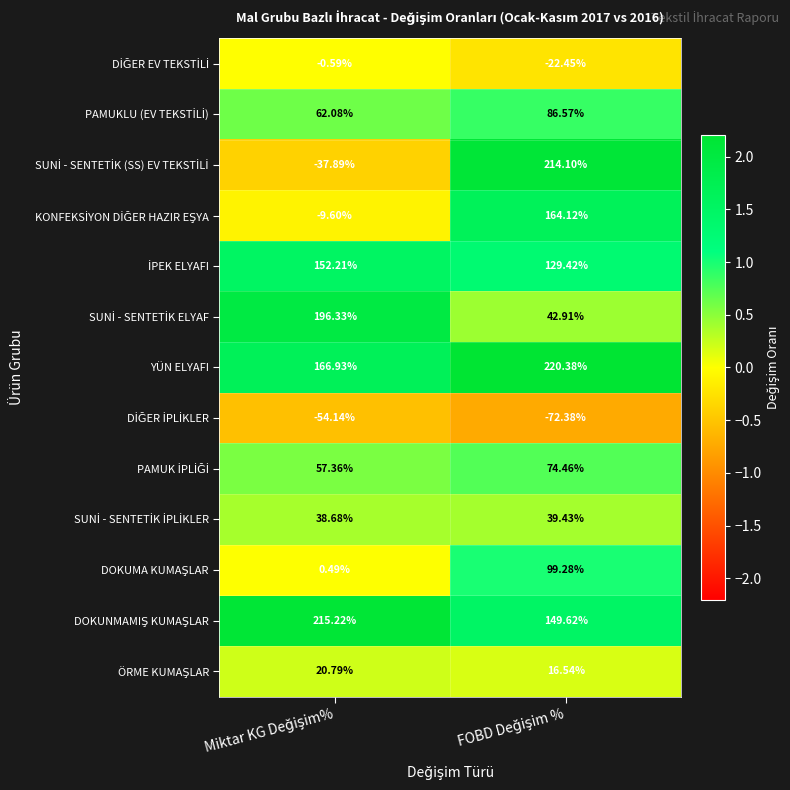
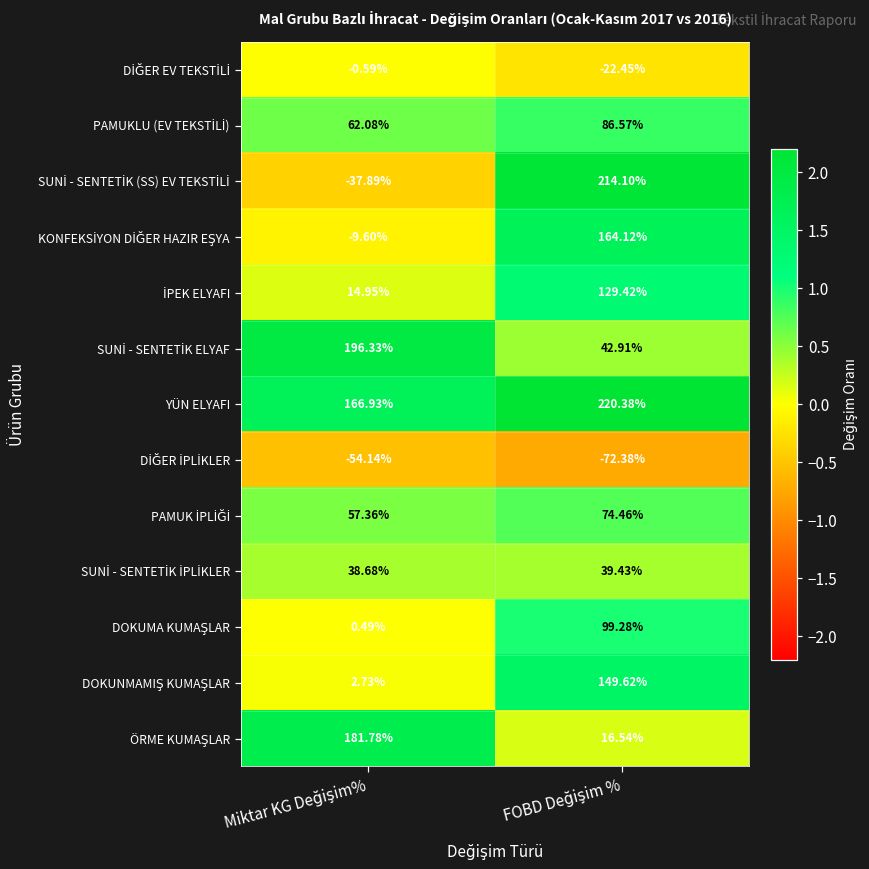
  {
    "DİĞER EV TEKSTİLİ": {
      "Miktar KG Değişim%": "-0.59%",
      "FOBD Değişim %": "-22.45%"
    },
    "PAMUKLU (EV TEKSTİLİ)": {
      "Miktar KG Değişim%": "62.08%",
      "FOBD Değişim %": "86.57%"
    },
    "SUNİ - SENTETİK (SS) EV TEKSTİLİ": {
      "Miktar KG Değişim%": "-37.89%",
      "FOBD Değişim %": "214.10%"
    },
    "KONFEKSİYON DİĞER HAZIR EŞYA": {
      "Miktar KG Değişim%": "-9.60%",
      "FOBD Değişim %": "164.12%"
    },
    "İPEK ELYAFI": {
-     "Miktar KG Değişim%": "152.21%",
+     "Miktar KG Değişim%": "14.95%",
      "FOBD Değişim %": "129.42%"
    },
    "SUNİ - SENTETİK ELYAF": {
      "Miktar KG Değişim%": "196.33%",
      "FOBD Değişim %": "42.91%"
    },
    "YÜN ELYAFI": {
      "Miktar KG Değişim%": "166.93%",
      "FOBD Değişim %": "220.38%"
    },
    "DİĞER İPLİKLER": {
      "Miktar KG Değişim%": "-54.14%",
      "FOBD Değişim %": "-72.38%"
    },
    "PAMUK İPLİĞİ": {
      "Miktar KG Değişim%": "57.36%",
      "FOBD Değişim %": "74.46%"
    },
    "SUNİ - SENTETİK İPLİKLER": {
      "Miktar KG Değişim%": "38.68%",
      "FOBD Değişim %": "39.43%"
    },
    "DOKUMA KUMAŞLAR": {
      "Miktar KG Değişim%": "0.49%",
      "FOBD Değişim %": "99.28%"
    },
    "DOKUNMAMIŞ KUMAŞLAR": {
-     "Miktar KG Değişim%": "215.22%",
+     "Miktar KG Değişim%": "2.73%",
      "FOBD Değişim %": "149.62%"
    },
    "ÖRME KUMAŞLAR": {
-     "Miktar KG Değişim%": "20.79%",
+     "Miktar KG Değişim%": "181.78%",
      "FOBD Değişim %": "16.54%"
    }
  }
